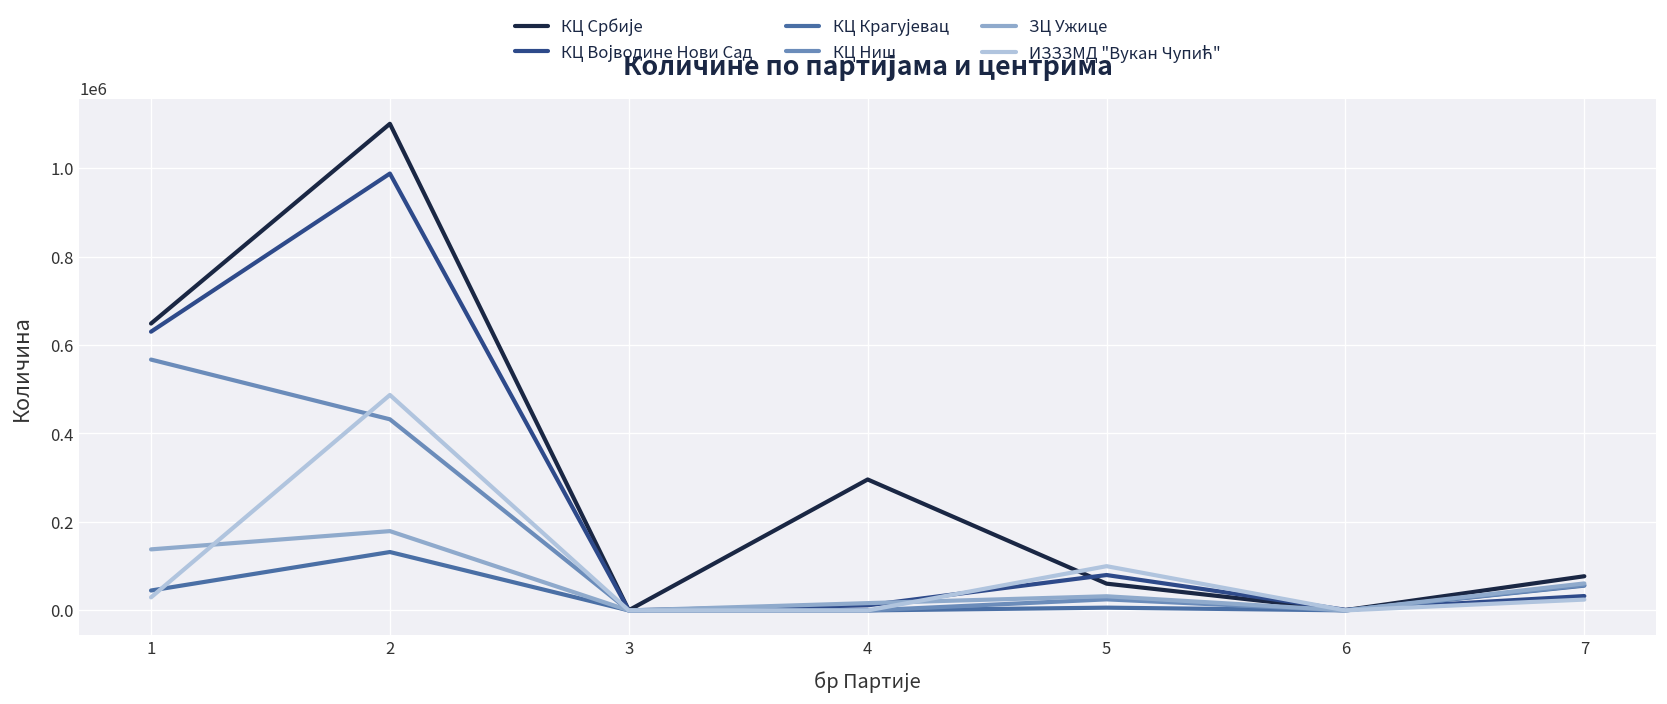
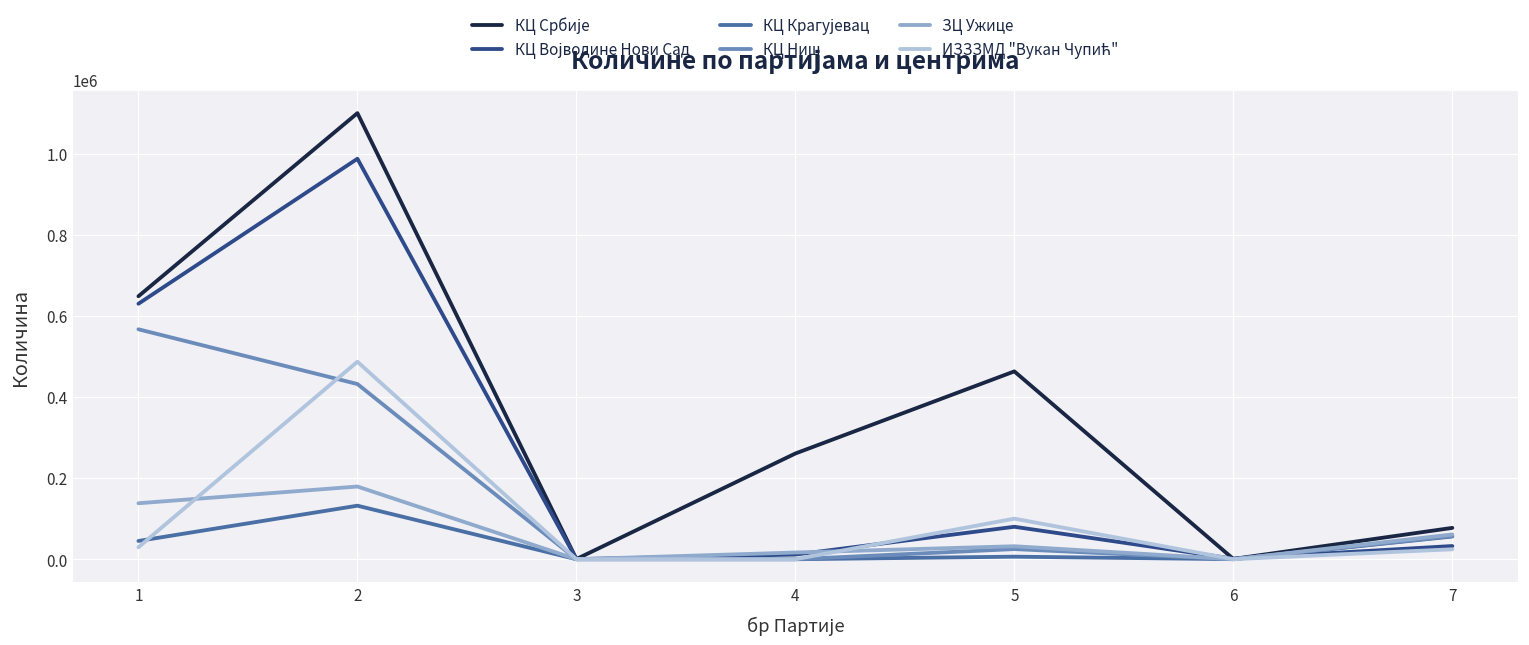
  {
    "КЦ Србије": {
      "1": 650000,
      "2": 1100000,
-     "4": 300000,
-     "5": 60000,
+     "4": 260000,
+     "5": 460000,
      "7": 80000
    }
  }
